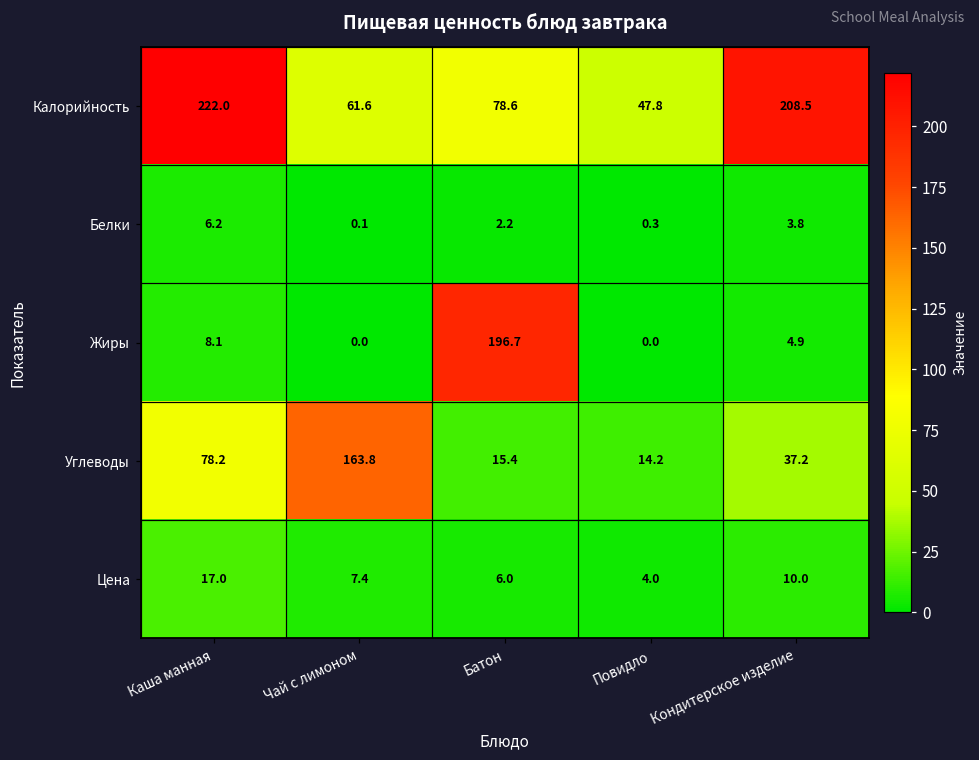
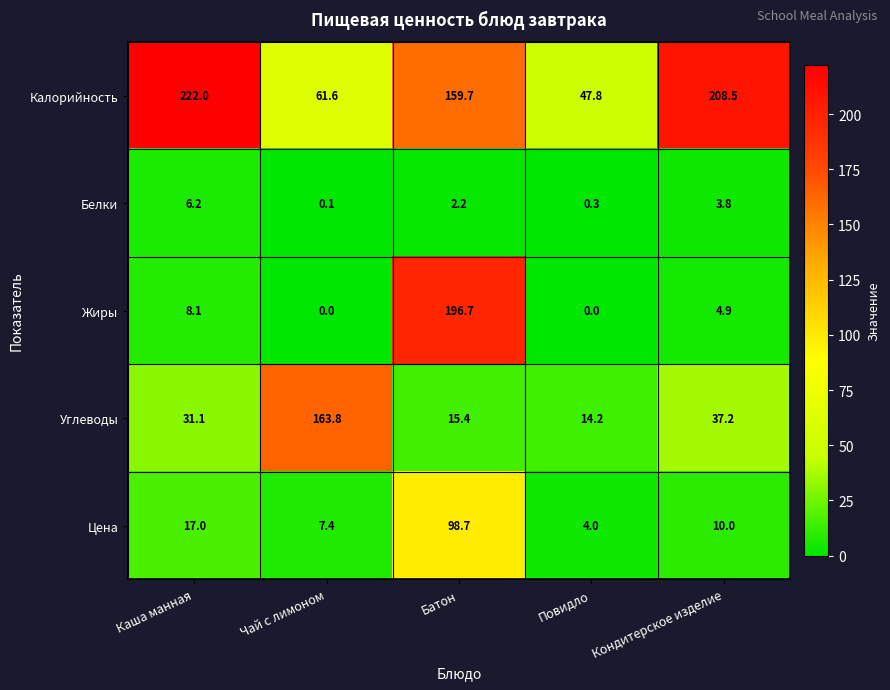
  {
    "Калорийность": {
      "Каша манная": 222.0,
      "Чай с лимоном": 61.6,
-     "Батон": 78.6,
+     "Батон": 159.7,
      "Повидло": 47.8,
      "Кондитерское изделие": 208.5
    },
    "Белки": {
      "Каша манная": 6.2,
      "Чай с лимоном": 0.1,
      "Батон": 2.2,
      "Повидло": 0.3,
      "Кондитерское изделие": 3.8
    },
    "Жиры": {
      "Каша манная": 8.1,
      "Чай с лимоном": 0.0,
      "Батон": 196.7,
      "Повидло": 0.0,
      "Кондитерское изделие": 4.9
    },
    "Углеводы": {
-     "Каша манная": 78.2,
+     "Каша манная": 31.1,
      "Чай с лимоном": 163.8,
      "Батон": 15.4,
      "Повидло": 14.2,
      "Кондитерское изделие": 37.2
    },
    "Цена": {
      "Каша манная": 17.0,
      "Чай с лимоном": 7.4,
-     "Батон": 6.0,
+     "Батон": 98.7,
      "Повидло": 4.0,
      "Кондитерское изделие": 10.0
    }
  }
